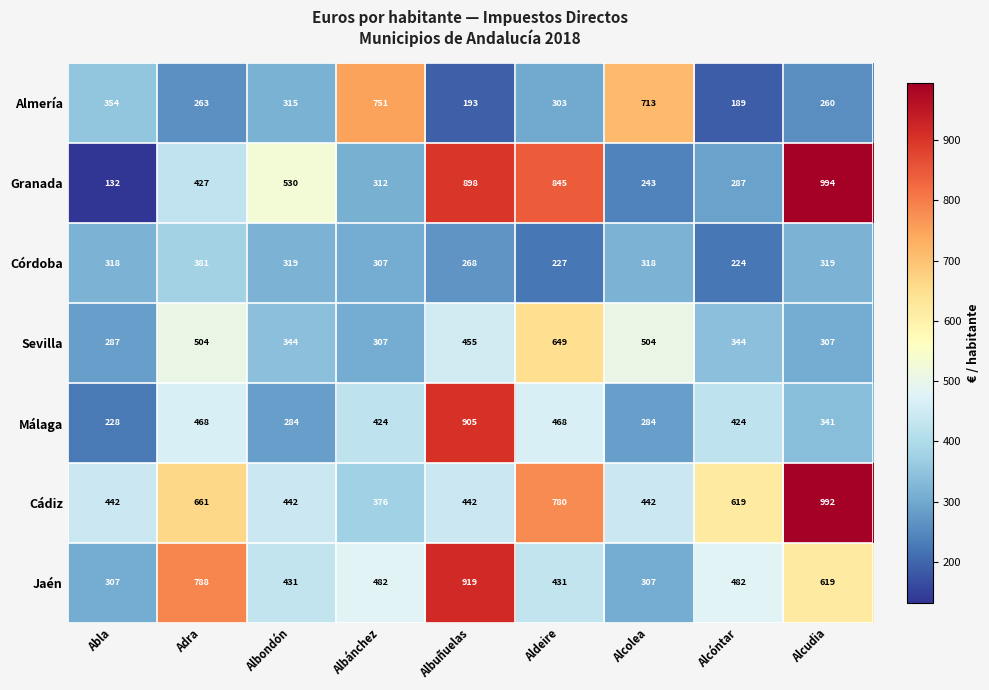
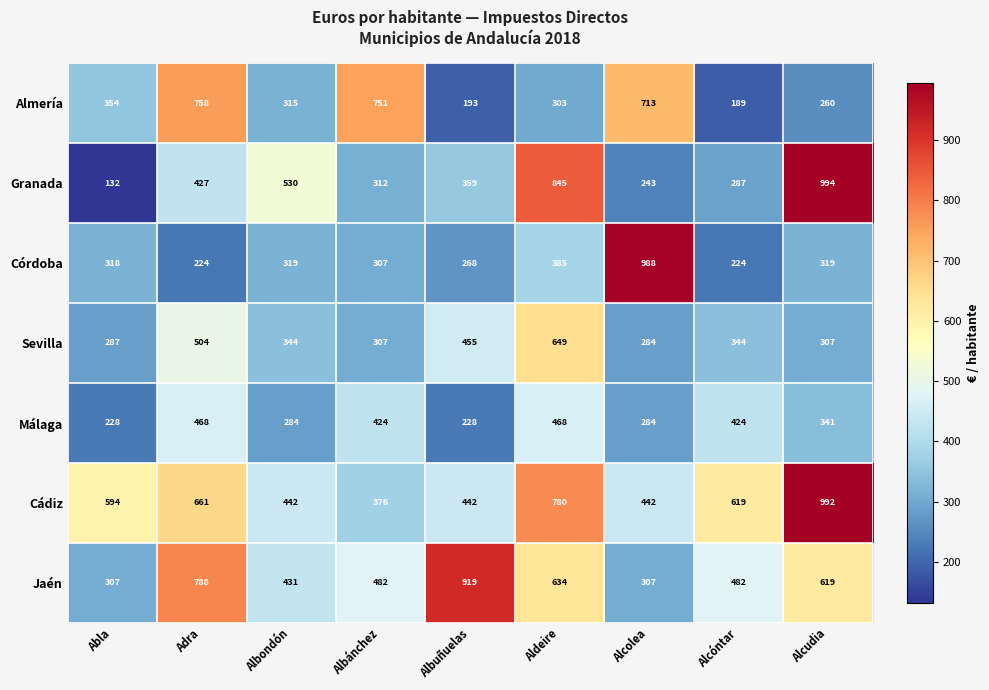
  {
    "Almería": {
      "Abla": 354,
-     "Adra": 263,
+     "Adra": 758,
      "Albondón": 315,
      "Albánchez": 751,
      "Albuñuelas": 193,
      "Aldeire": 303,
      "Alcolea": 713,
      "Alcóntar": 189,
      "Alcudia": 260
    },
    "Granada": {
      "Abla": 132,
      "Adra": 427,
      "Albondón": 530,
      "Albánchez": 312,
-     "Albuñuelas": 898,
+     "Albuñuelas": 359,
      "Aldeire": 845,
      "Alcolea": 243,
      "Alcóntar": 287,
      "Alcudia": 994
    },
    "Córdoba": {
      "Abla": 318,
-     "Adra": 381,
+     "Adra": 224,
      "Albondón": 319,
      "Albánchez": 307,
      "Albuñuelas": 268,
-     "Aldeire": 227,
-     "Alcolea": 318,
+     "Aldeire": 385,
+     "Alcolea": 988,
      "Alcóntar": 224,
      "Alcudia": 319
    },
    "Sevilla": {
      "Abla": 287,
      "Adra": 504,
      "Albondón": 344,
      "Albánchez": 307,
      "Albuñuelas": 455,
      "Aldeire": 649,
-     "Alcolea": 504,
+     "Alcolea": 284,
      "Alcóntar": 344,
      "Alcudia": 307
    },
    "Málaga": {
      "Abla": 228,
      "Adra": 468,
      "Albondón": 284,
      "Albánchez": 424,
-     "Albuñuelas": 905,
+     "Albuñuelas": 228,
      "Aldeire": 468,
      "Alcolea": 284,
      "Alcóntar": 424,
      "Alcudia": 341
    },
    "Cádiz": {
-     "Abla": 442,
+     "Abla": 594,
      "Adra": 661,
      "Albondón": 442,
      "Albánchez": 376,
      "Albuñuelas": 442,
      "Aldeire": 780,
      "Alcolea": 442,
      "Alcóntar": 619,
      "Alcudia": 992
    },
    "Jaén": {
      "Abla": 307,
      "Adra": 788,
      "Albondón": 431,
      "Albánchez": 482,
      "Albuñuelas": 919,
-     "Aldeire": 431,
+     "Aldeire": 634,
      "Alcolea": 307,
      "Alcóntar": 482,
      "Alcudia": 619
    }
  }
